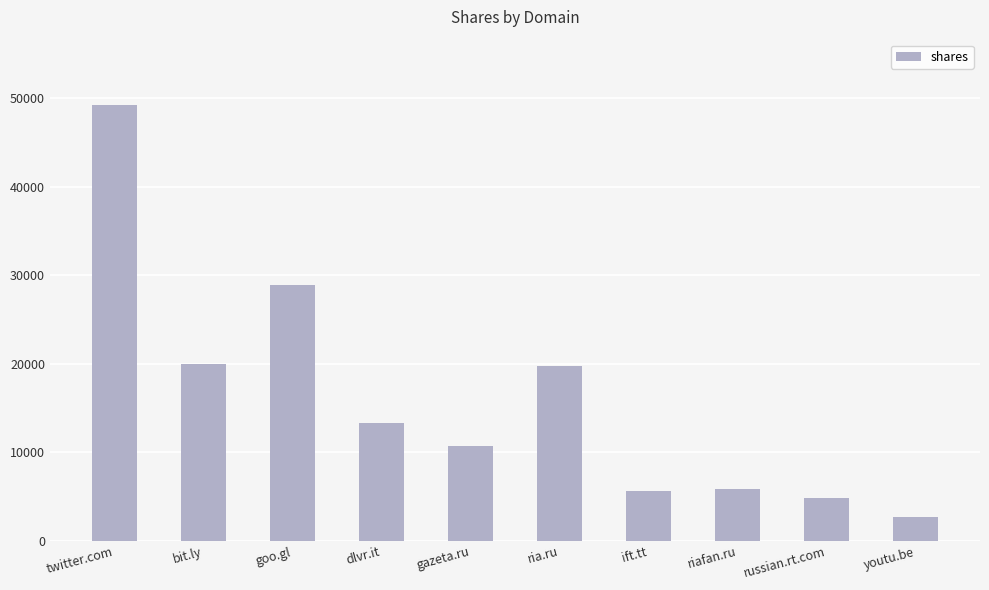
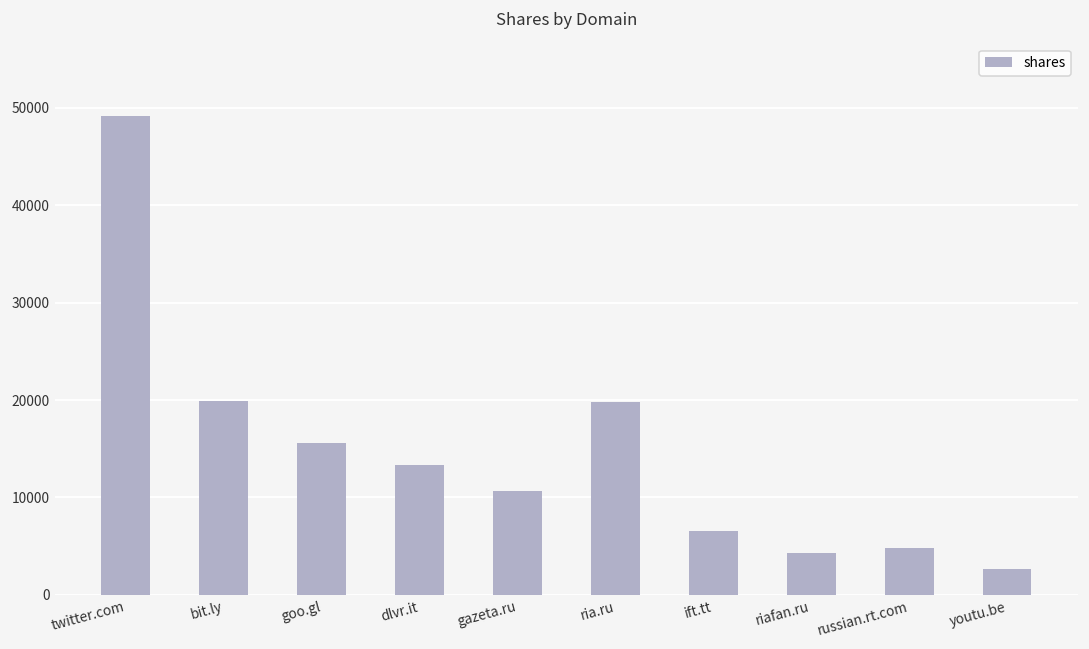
  {
    "twitter.com": 49000,
    "bit.ly": 20000,
-   "goo.gl": 29000,
+   "goo.gl": 16000,
    "dlvr.it": 13000,
    "gazeta.ru": 11000,
    "ria.ru": 20000,
-   "ift.tt": 6000,
-   "riafan.ru": 6000,
+   "ift.tt": 7000,
+   "riafan.ru": 4000,
    "russian.rt.com": 5000,
    "youtu.be": 3000
  }
